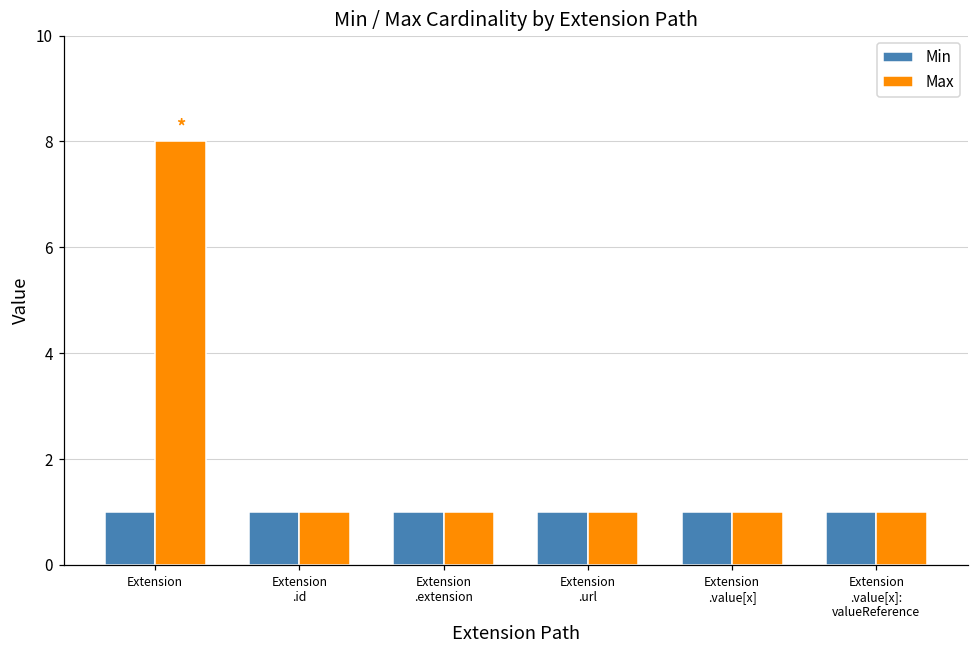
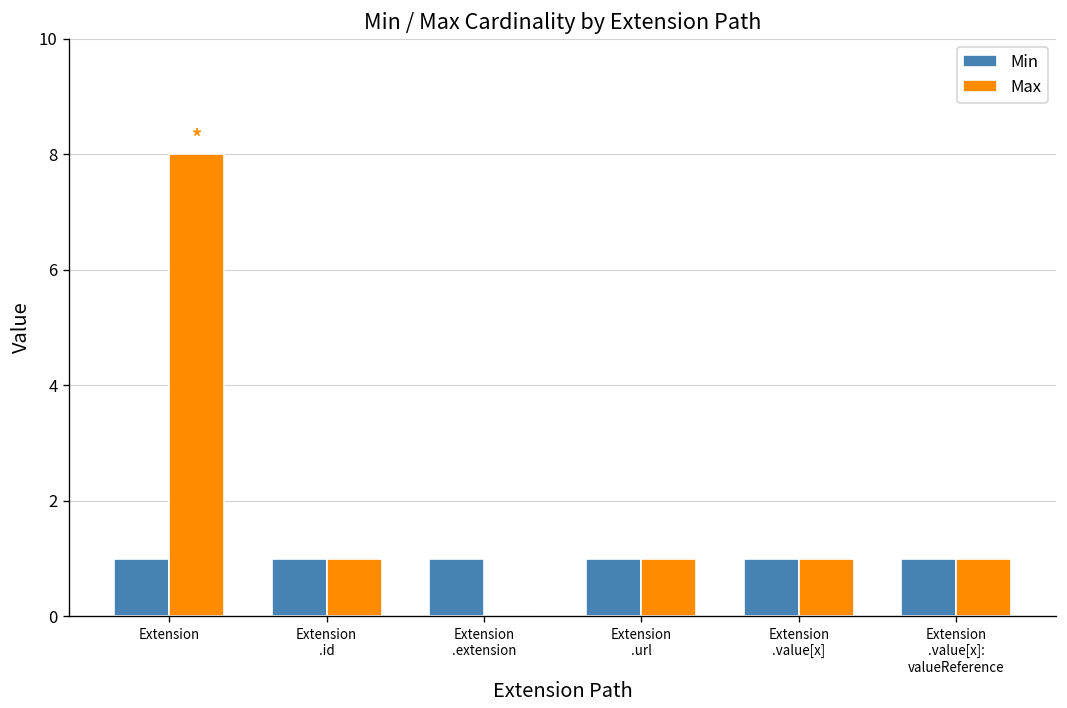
  {
    "Min": {
      "Extension": 1,
      "Extension .id": 1,
      "Extension .extension": 1,
      "Extension .url": 1,
      "Extension .value[x]": 1,
      "Extension .value[x]: valueReference": 1
    },
    "Max": {
      "Extension": 8,
      "Extension .id": 1,
-     "Extension .extension": 1,
+     "Extension .extension": 0,
      "Extension .url": 1,
      "Extension .value[x]": 1,
      "Extension .value[x]: valueReference": 1
    }
  }
